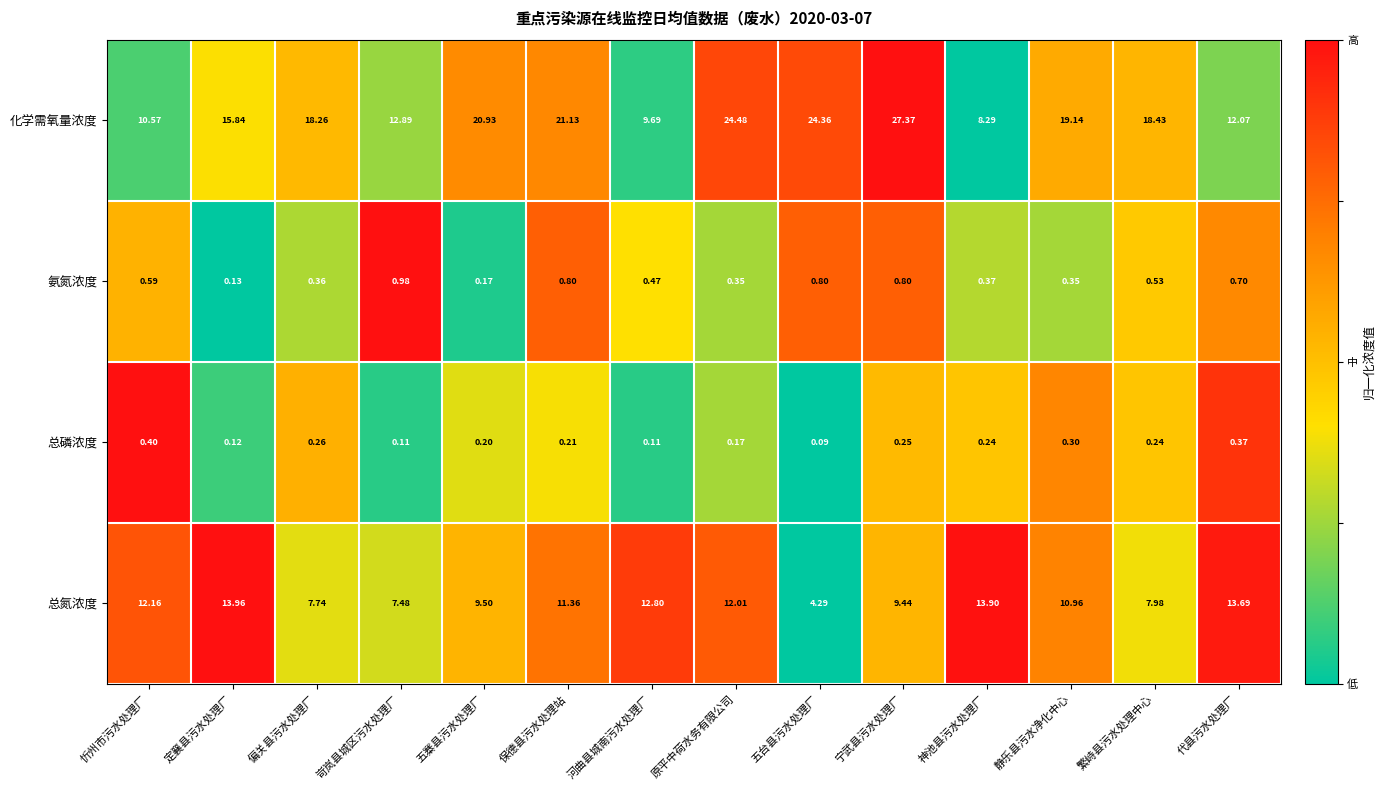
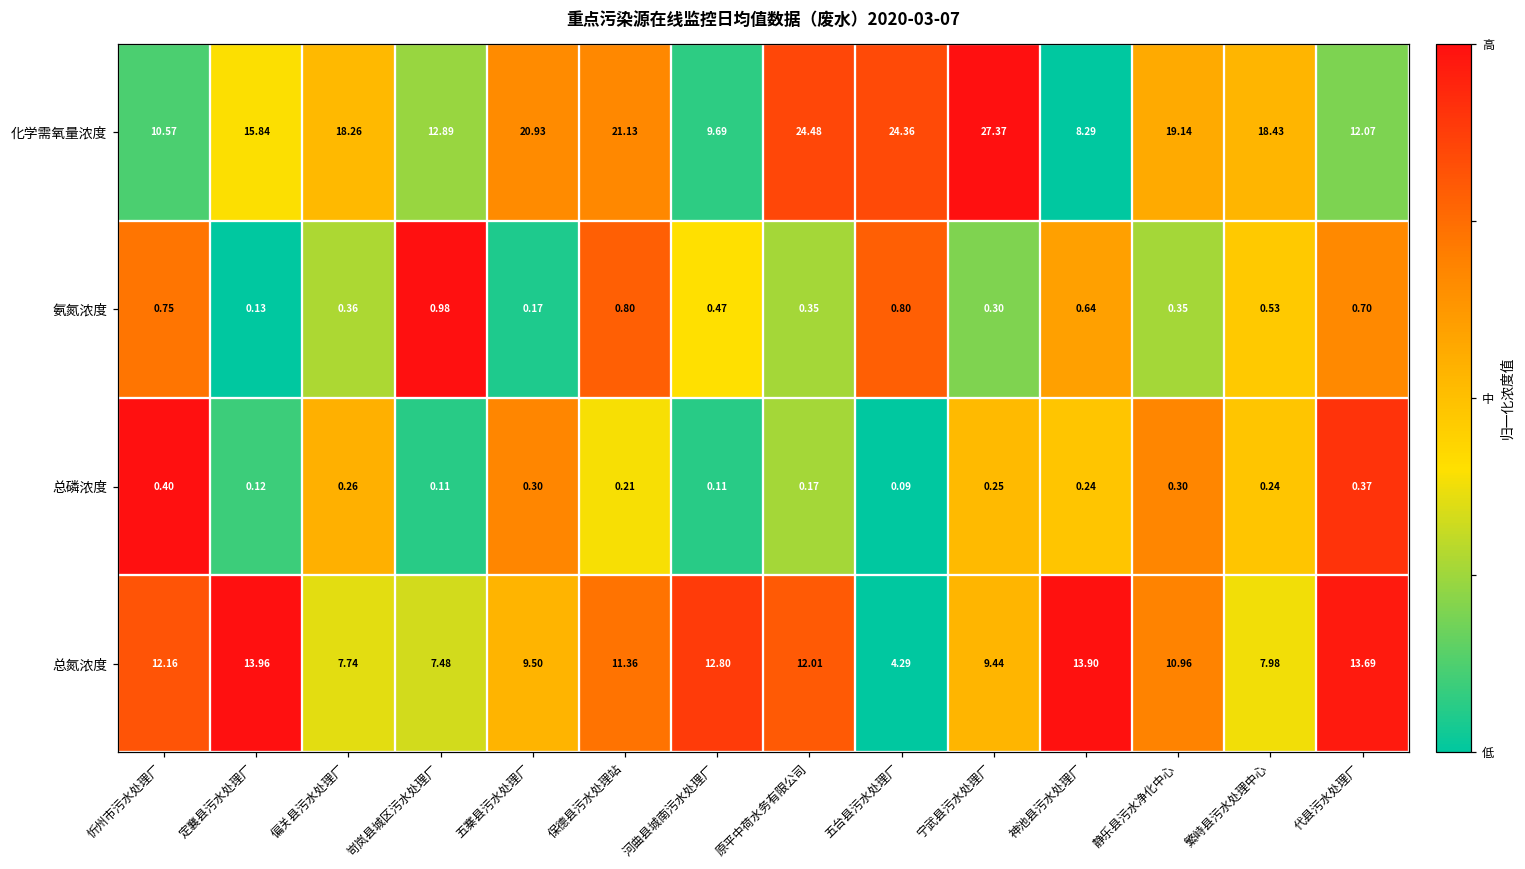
  {
    "化学需氧量浓度": {
      "忻州市污水处理厂": 10.57,
      "定襄县污水处理厂": 15.84,
      "偏关县污水处理厂": 18.26,
      "岢岚县城区污水处理厂": 12.89,
      "五寨县污水处理厂": 20.93,
      "保德县污水处理站": 21.13,
      "河曲县城南污水处理厂": 9.69,
      "原平中荷水务有限公司": 24.48,
      "五台县污水处理厂": 24.36,
      "宁武县污水处理厂": 27.37,
      "神池县污水处理厂": 8.29,
      "静乐县污水净化中心": 19.14,
      "繁峙县污水处理中心": 18.43,
      "代县污水处理厂": 12.07
    },
    "氨氮浓度": {
-     "忻州市污水处理厂": 0.59,
+     "忻州市污水处理厂": 0.75,
      "定襄县污水处理厂": 0.13,
      "偏关县污水处理厂": 0.36,
      "岢岚县城区污水处理厂": 0.98,
      "五寨县污水处理厂": 0.17,
      "保德县污水处理站": 0.80,
      "河曲县城南污水处理厂": 0.47,
      "原平中荷水务有限公司": 0.35,
      "五台县污水处理厂": 0.80,
-     "宁武县污水处理厂": 0.80,
-     "神池县污水处理厂": 0.37,
+     "宁武县污水处理厂": 0.30,
+     "神池县污水处理厂": 0.64,
      "静乐县污水净化中心": 0.35,
      "繁峙县污水处理中心": 0.53,
      "代县污水处理厂": 0.70
    },
    "总磷浓度": {
      "忻州市污水处理厂": 0.40,
      "定襄县污水处理厂": 0.12,
      "偏关县污水处理厂": 0.26,
      "岢岚县城区污水处理厂": 0.11,
-     "五寨县污水处理厂": 0.20,
+     "五寨县污水处理厂": 0.30,
      "保德县污水处理站": 0.21,
      "河曲县城南污水处理厂": 0.11,
      "原平中荷水务有限公司": 0.17,
      "五台县污水处理厂": 0.09,
      "宁武县污水处理厂": 0.25,
      "神池县污水处理厂": 0.24,
      "静乐县污水净化中心": 0.30,
      "繁峙县污水处理中心": 0.24,
      "代县污水处理厂": 0.37
    },
    "总氮浓度": {
      "忻州市污水处理厂": 12.16,
      "定襄县污水处理厂": 13.96,
      "偏关县污水处理厂": 7.74,
      "岢岚县城区污水处理厂": 7.48,
      "五寨县污水处理厂": 9.50,
      "保德县污水处理站": 11.36,
      "河曲县城南污水处理厂": 12.80,
      "原平中荷水务有限公司": 12.01,
      "五台县污水处理厂": 4.29,
      "宁武县污水处理厂": 9.44,
      "神池县污水处理厂": 13.90,
      "静乐县污水净化中心": 10.96,
      "繁峙县污水处理中心": 7.98,
      "代县污水处理厂": 13.69
    }
  }
